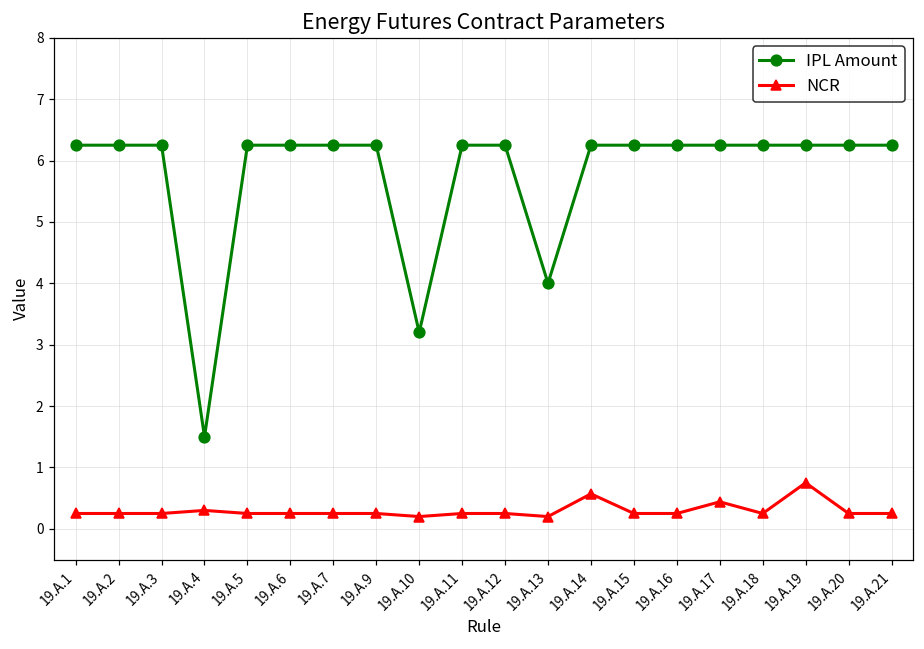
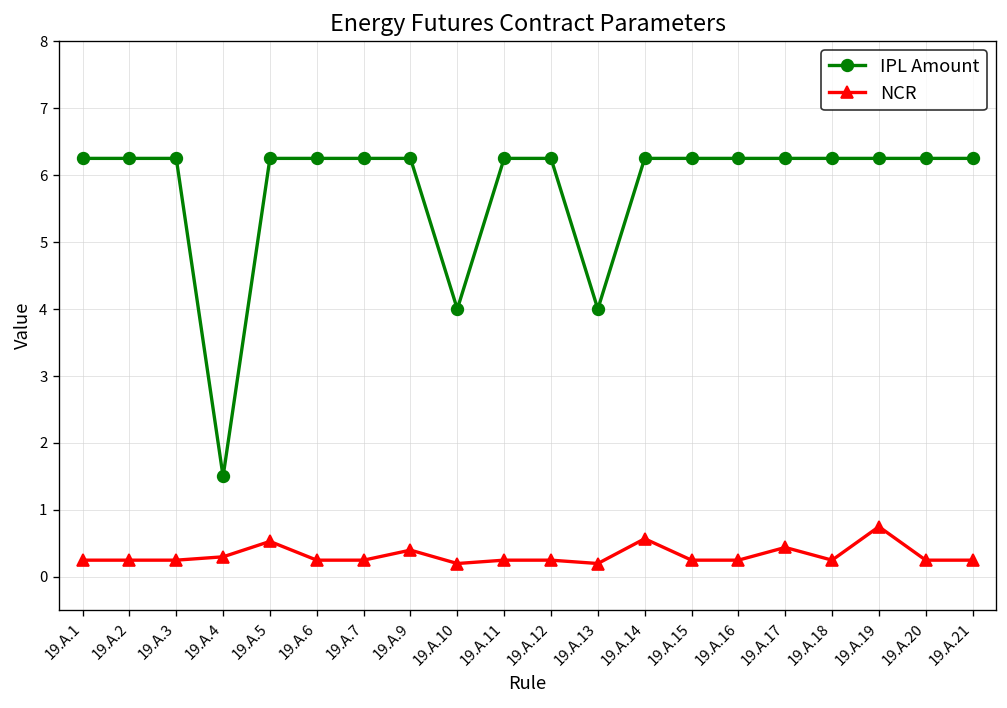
  {
    "IPL Amount": {
      "19.A.1": 6.3,
      "19.A.2": 6.3,
      "19.A.3": 6.3,
      "19.A.4": 1.5,
      "19.A.5": 6.3,
      "19.A.6": 6.3,
      "19.A.7": 6.3,
      "19.A.9": 6.3,
-     "19.A.10": 3.2,
+     "19.A.10": 4.0,
      "19.A.11": 6.3,
      "19.A.12": 6.3,
      "19.A.13": 4.0,
      "19.A.14": 6.3,
      "19.A.15": 6.3,
      "19.A.16": 6.3,
      "19.A.17": 6.3,
      "19.A.18": 6.3,
      "19.A.19": 6.3,
      "19.A.20": 6.3,
      "19.A.21": 6.3
    },
    "NCR": {
      "19.A.1": 0.3,
      "19.A.2": 0.3,
      "19.A.3": 0.3,
      "19.A.4": 0.3,
-     "19.A.5": 0.3,
+     "19.A.5": 0.5,
      "19.A.6": 0.3,
      "19.A.7": 0.3,
-     "19.A.9": 0.3,
+     "19.A.9": 0.4,
      "19.A.10": 0.2,
      "19.A.11": 0.3,
      "19.A.12": 0.3,
      "19.A.13": 0.2,
      "19.A.14": 0.6,
      "19.A.15": 0.3,
      "19.A.16": 0.3,
      "19.A.17": 0.4,
      "19.A.18": 0.3,
      "19.A.19": 0.8,
      "19.A.20": 0.3,
      "19.A.21": 0.3
    }
  }
